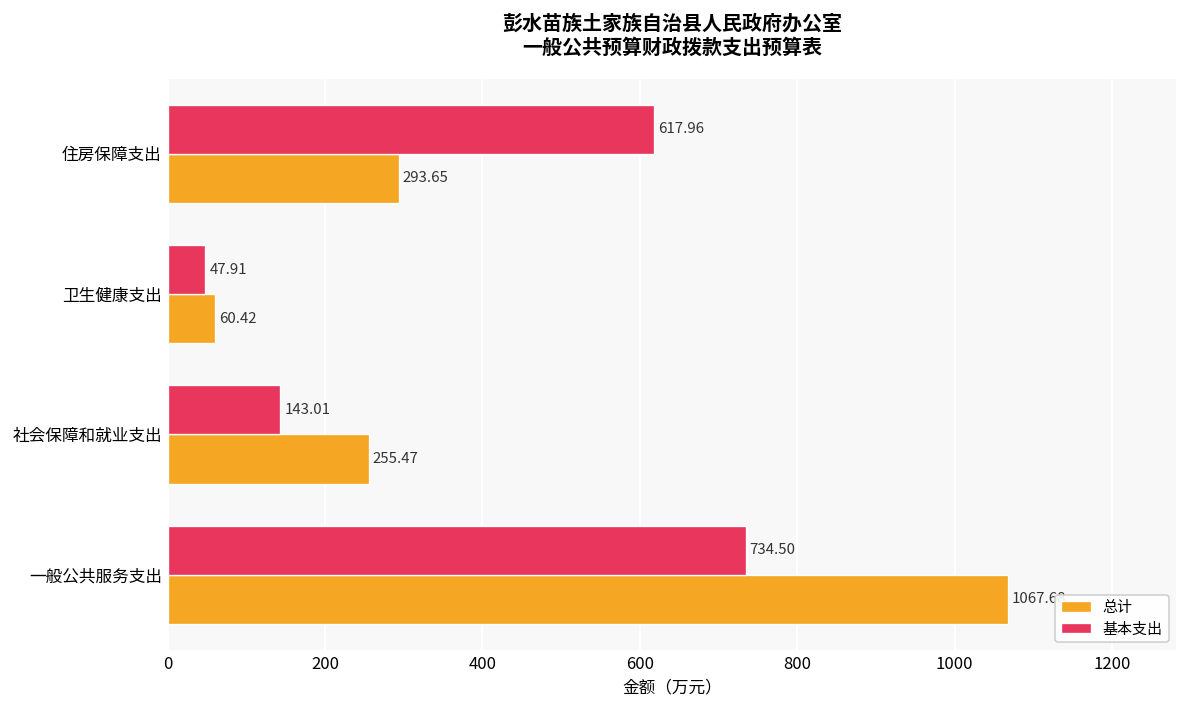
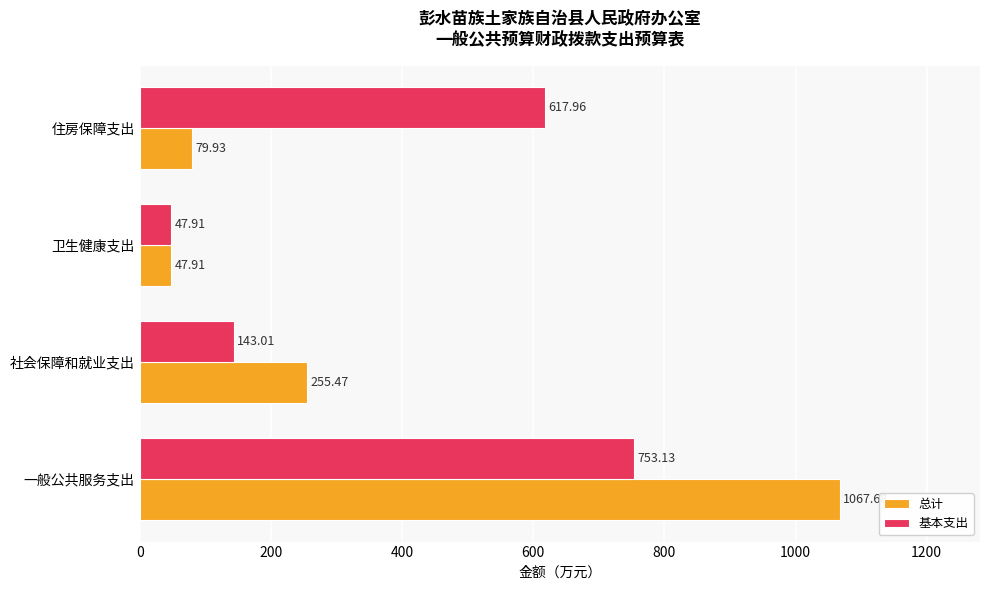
  {
    "总计": {
-     "住房保障支出": 293.65,
-     "卫生健康支出": 60.42,
+     "住房保障支出": 79.93,
+     "卫生健康支出": 47.91,
      "社会保障和就业支出": 255.47
    },
    "基本支出": {
      "住房保障支出": 617.96,
      "卫生健康支出": 47.91,
      "社会保障和就业支出": 143.01,
-     "一般公共服务支出": 734.50
+     "一般公共服务支出": 753.13
    }
  }
